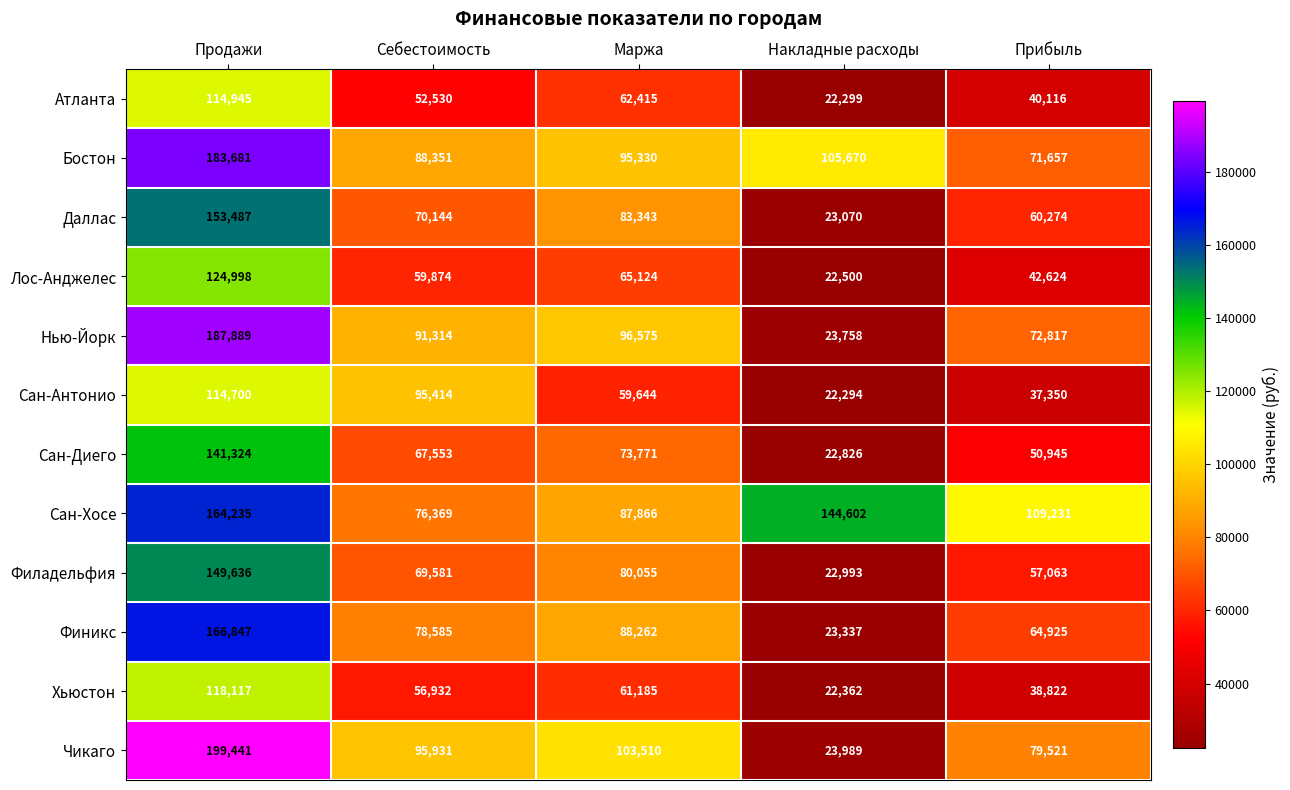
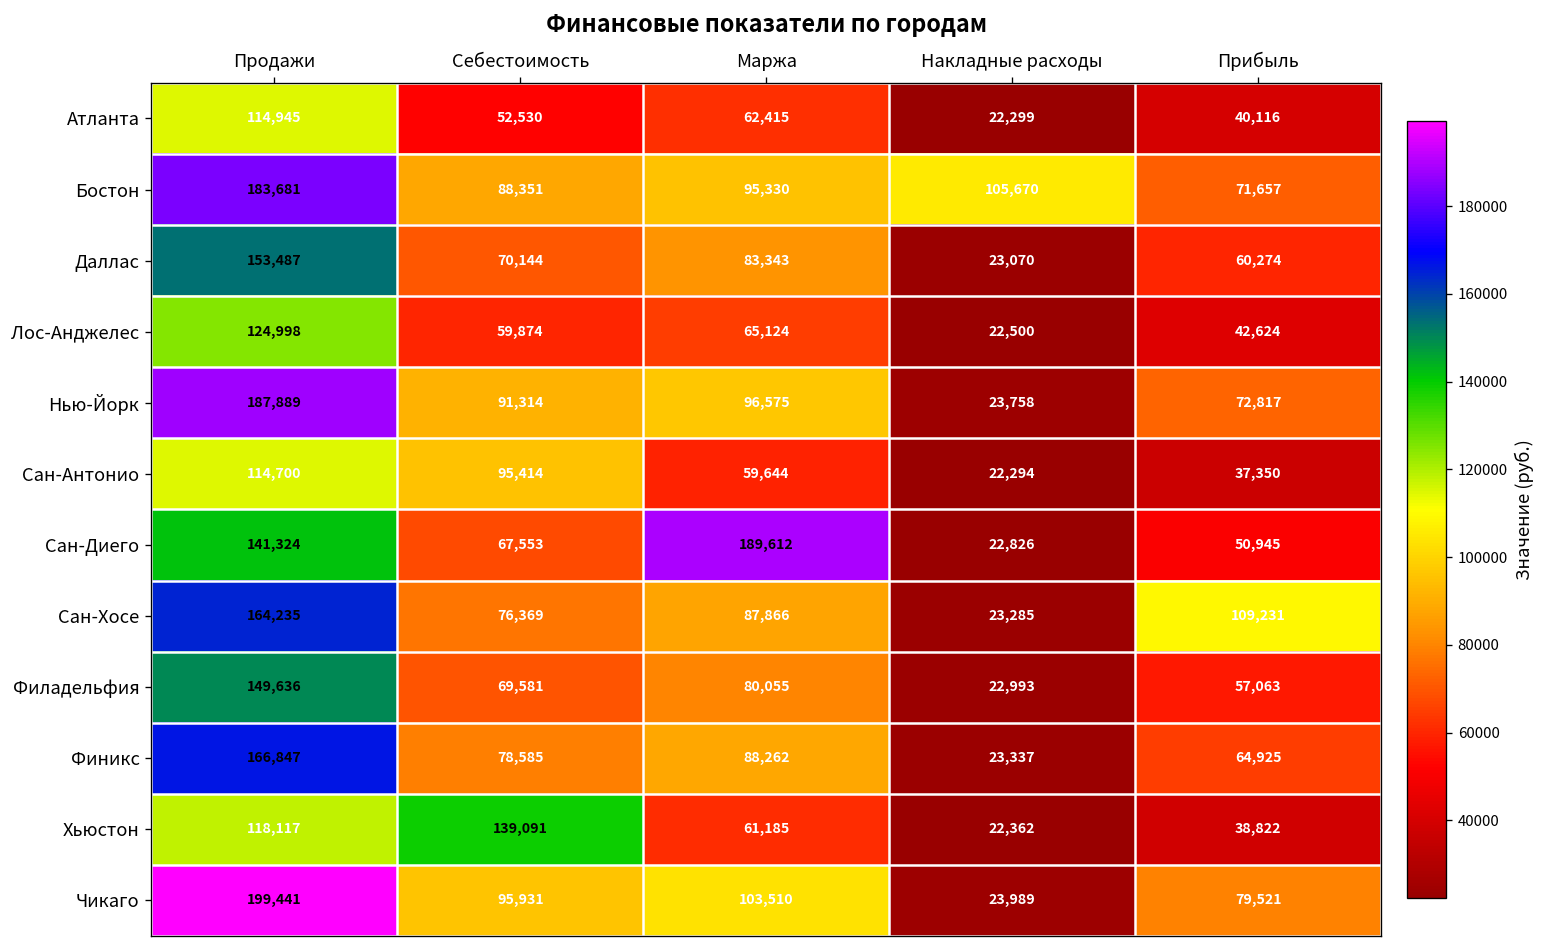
  {
    "Атланта": {
      "Продажи": "114,945",
      "Себестоимость": "52,530",
      "Маржа": "62,415",
      "Накладные расходы": "22,299",
      "Прибыль": "40,116"
    },
    "Бостон": {
      "Продажи": "183,681",
      "Себестоимость": "88,351",
      "Маржа": "95,330",
      "Накладные расходы": "105,670",
      "Прибыль": "71,657"
    },
    "Даллас": {
      "Продажи": "153,487",
      "Себестоимость": "70,144",
      "Маржа": "83,343",
      "Накладные расходы": "23,070",
      "Прибыль": "60,274"
    },
    "Лос-Анджелес": {
      "Продажи": "124,998",
      "Себестоимость": "59,874",
      "Маржа": "65,124",
      "Накладные расходы": "22,500",
      "Прибыль": "42,624"
    },
    "Нью-Йорк": {
      "Продажи": "187,889",
      "Себестоимость": "91,314",
      "Маржа": "96,575",
      "Накладные расходы": "23,758",
      "Прибыль": "72,817"
    },
    "Сан-Антонио": {
      "Продажи": "114,700",
      "Себестоимость": "95,414",
      "Маржа": "59,644",
      "Накладные расходы": "22,294",
      "Прибыль": "37,350"
    },
    "Сан-Диего": {
      "Продажи": "141,324",
      "Себестоимость": "67,553",
-     "Маржа": "73,771",
+     "Маржа": "189,612",
      "Накладные расходы": "22,826",
      "Прибыль": "50,945"
    },
    "Сан-Хосе": {
      "Продажи": "164,235",
      "Себестоимость": "76,369",
      "Маржа": "87,866",
-     "Накладные расходы": "144,602",
+     "Накладные расходы": "23,285",
      "Прибыль": "109,231"
    },
    "Филадельфия": {
      "Продажи": "149,636",
      "Себестоимость": "69,581",
      "Маржа": "80,055",
      "Накладные расходы": "22,993",
      "Прибыль": "57,063"
    },
    "Финикс": {
      "Продажи": "166,847",
      "Себестоимость": "78,585",
      "Маржа": "88,262",
      "Накладные расходы": "23,337",
      "Прибыль": "64,925"
    },
    "Хьюстон": {
      "Продажи": "118,117",
-     "Себестоимость": "56,932",
+     "Себестоимость": "139,091",
      "Маржа": "61,185",
      "Накладные расходы": "22,362",
      "Прибыль": "38,822"
    },
    "Чикаго": {
      "Продажи": "199,441",
      "Себестоимость": "95,931",
      "Маржа": "103,510",
      "Накладные расходы": "23,989",
      "Прибыль": "79,521"
    }
  }
